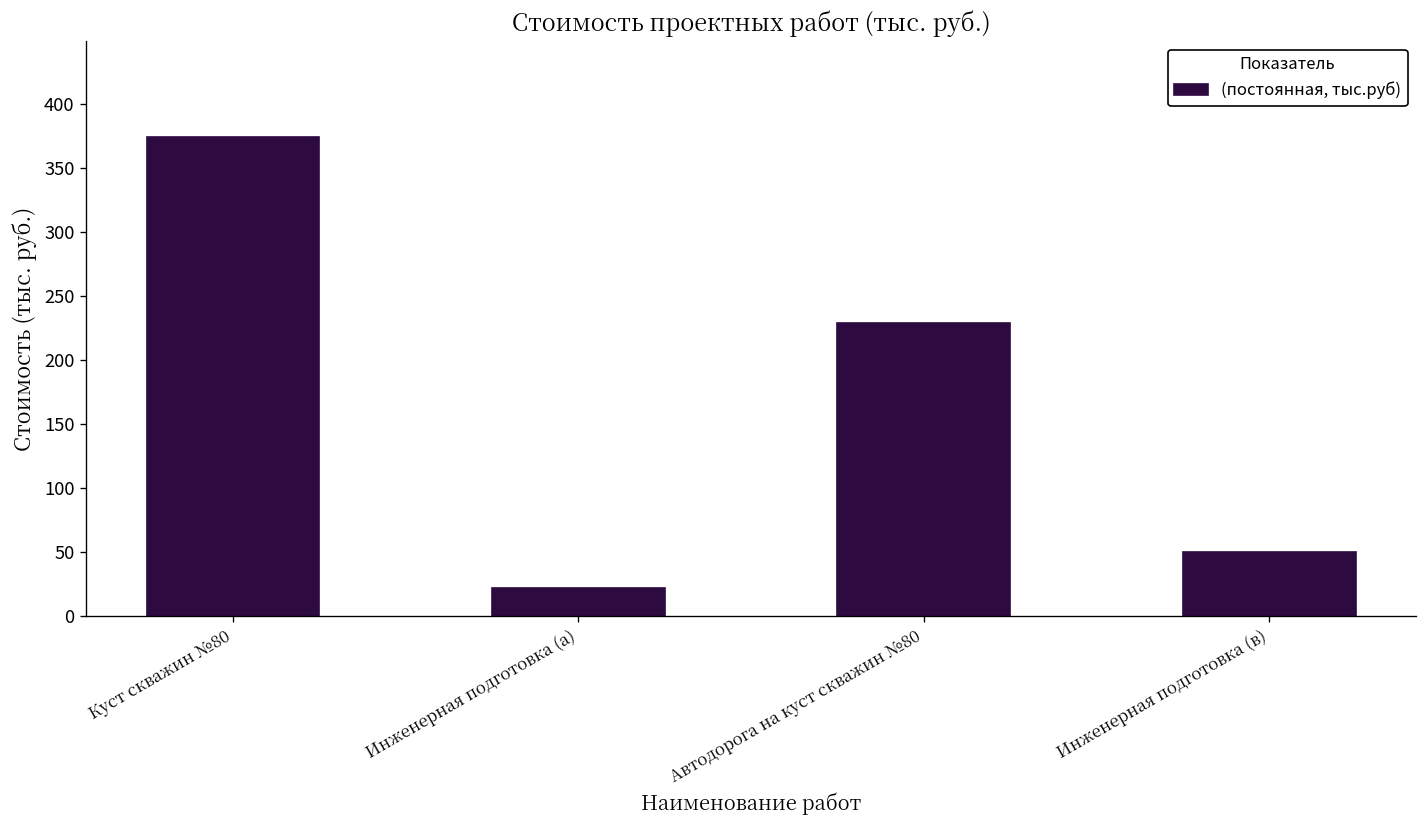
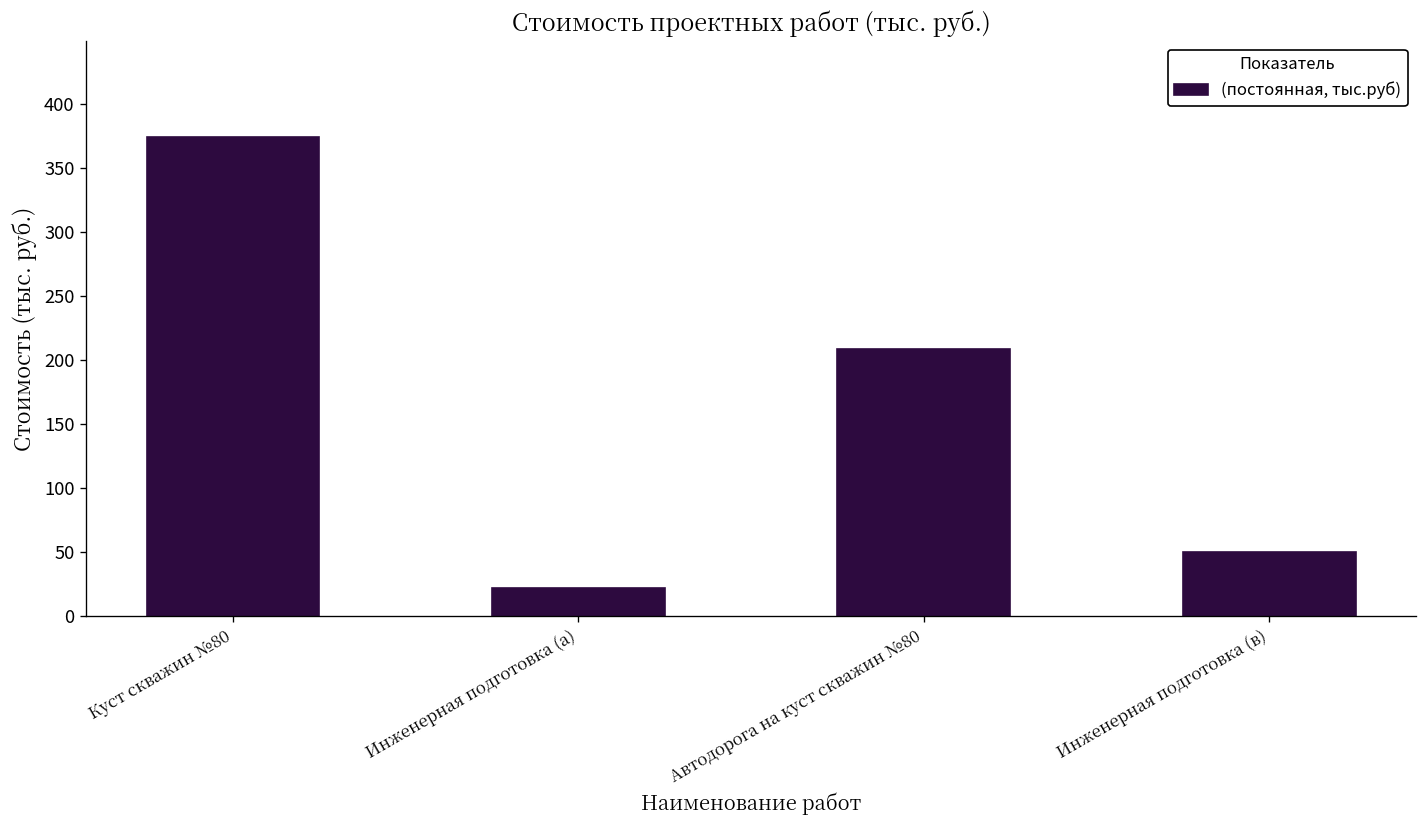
  {
    "Куст скважин №80": 374,
    "Инженерная подготовка (а)": 22,
-   "Автодорога на куст скважин №80": 229,
+   "Автодорога на куст скважин №80": 208,
    "Инженерная подготовка (в)": 50
  }
